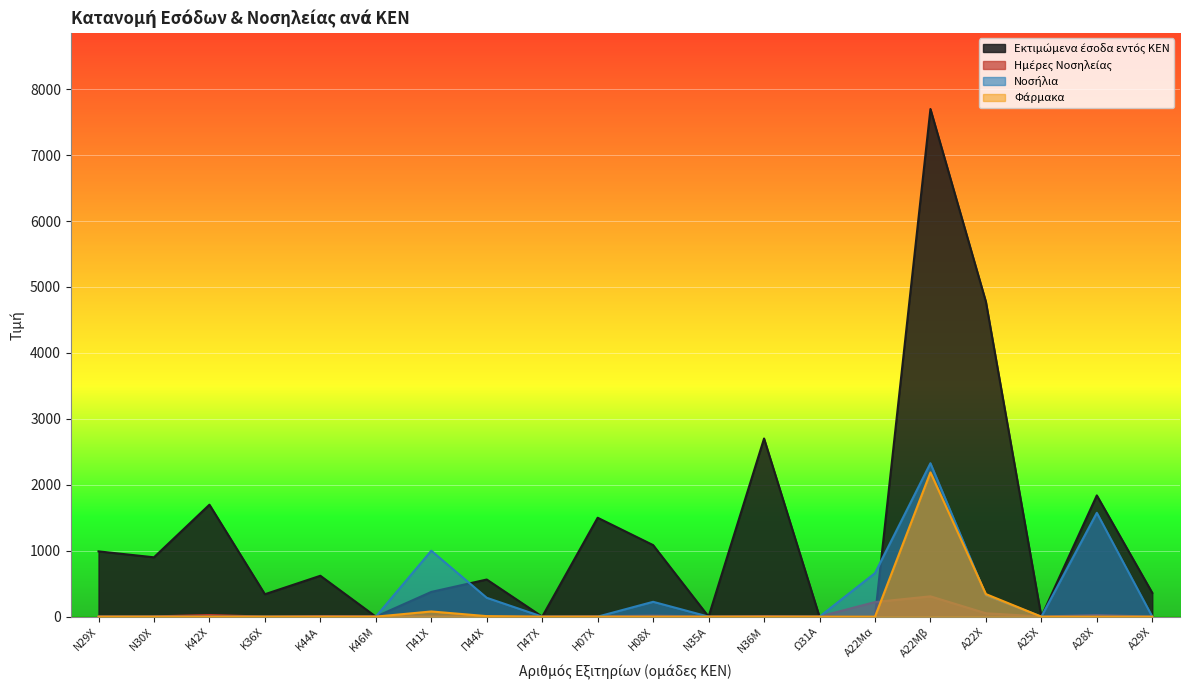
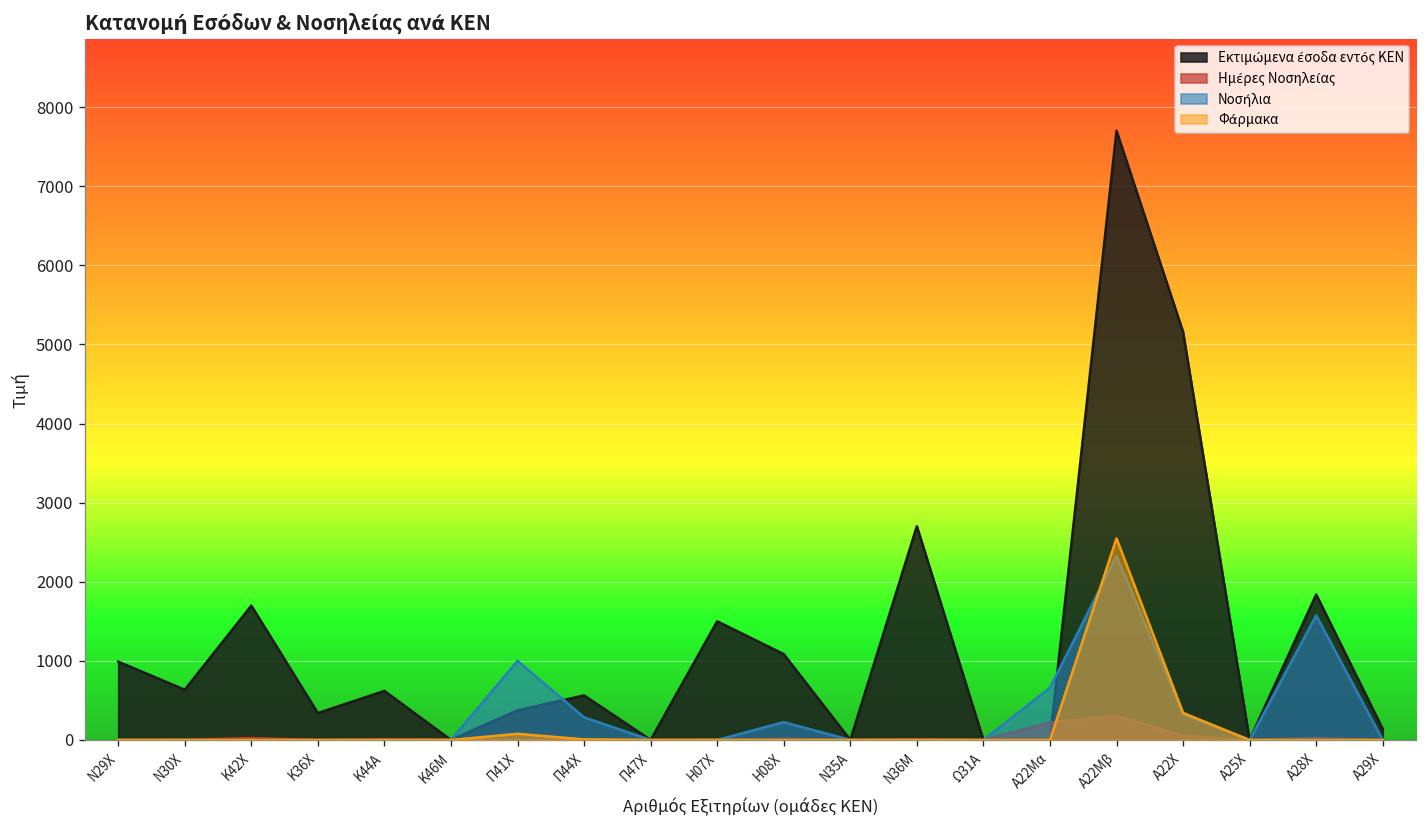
  {
    "Εκτιμώμενα έσοδα εντός ΚΕΝ": {
      "Ν29Χ": 1000,
-     "Ν30Χ": 900,
+     "Ν30Χ": 600,
      "Κ42Χ": 1700,
      "Κ36Χ": 300,
      "Κ44Α": 600,
      "Π41Χ": 400,
      "Π44Χ": 600,
      "Η07Χ": 1500,
      "Η08Χ": 1100,
      "Ν36Μ": 2700,
      "Α22Μβ": 7700,
-     "Α22Χ": 4800,
+     "Α22Χ": 5200,
      "Α28Χ": 1800,
-     "Α29Χ": 400
+     "Α29Χ": 100
    },
    "Ημέρες Νοσηλείας": {
      "Π41Χ": 0,
      "Α22Μα": 200,
      "Α22Μβ": 300,
      "Α22Χ": 100
    },
    "Νοσήλια": {
      "Π41Χ": 1000,
      "Π44Χ": 300,
      "Η08Χ": 200,
      "Α22Μα": 700,
      "Α22Μβ": 2300,
      "Α28Χ": 1600
    },
    "Φάρμακα": {
      "Π41Χ": 100,
-     "Α22Μβ": 2200
+     "Α22Μβ": 2500
    }
  }
